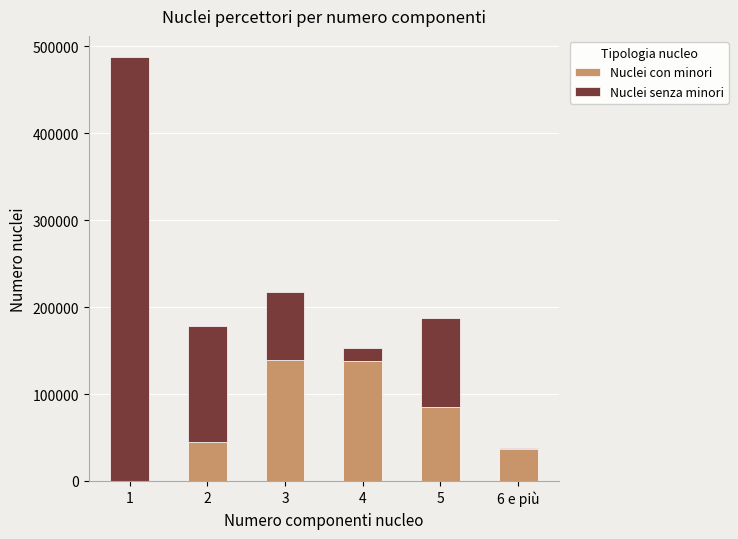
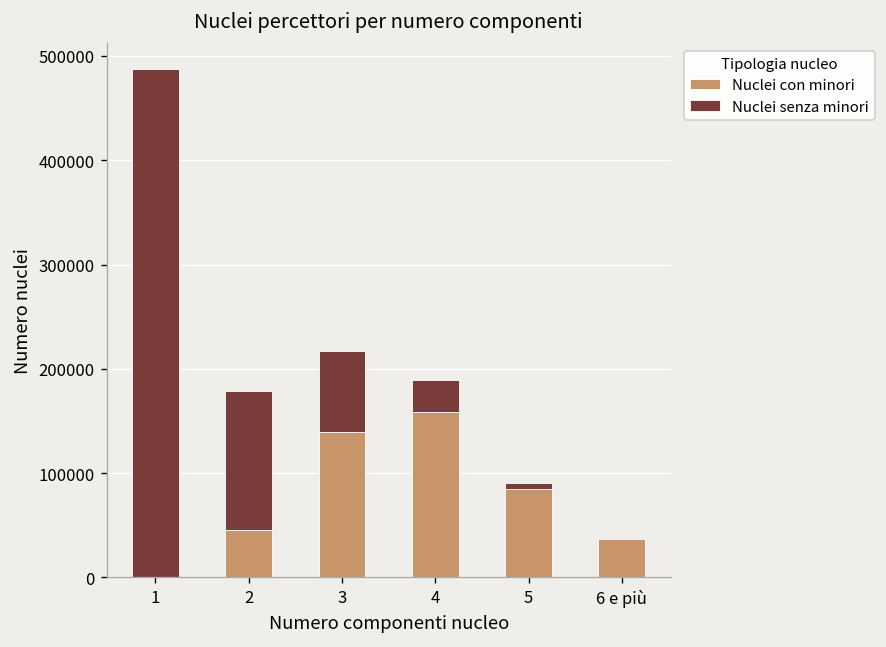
  {
    "Nuclei con minori": {
      "1": 0,
      "2": 50000,
      "3": 140000,
-     "4": 140000,
+     "4": 160000,
      "5": 80000,
      "6 e più": 40000
    },
    "Nuclei senza minori": {
      "1": 490000,
      "2": 130000,
      "3": 80000,
-     "4": 10000,
-     "5": 100000
+     "4": 30000,
+     "5": 10000
    }
  }
